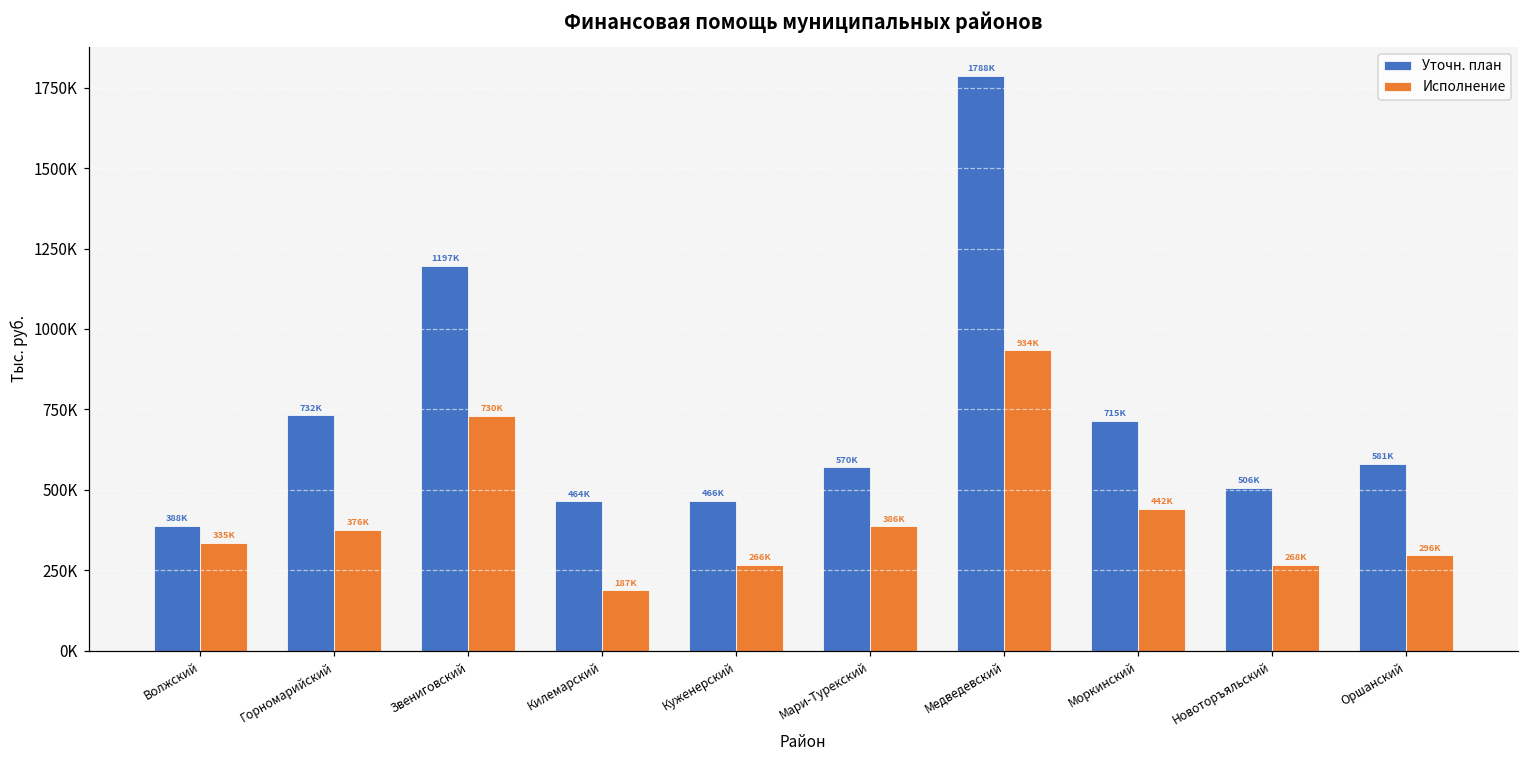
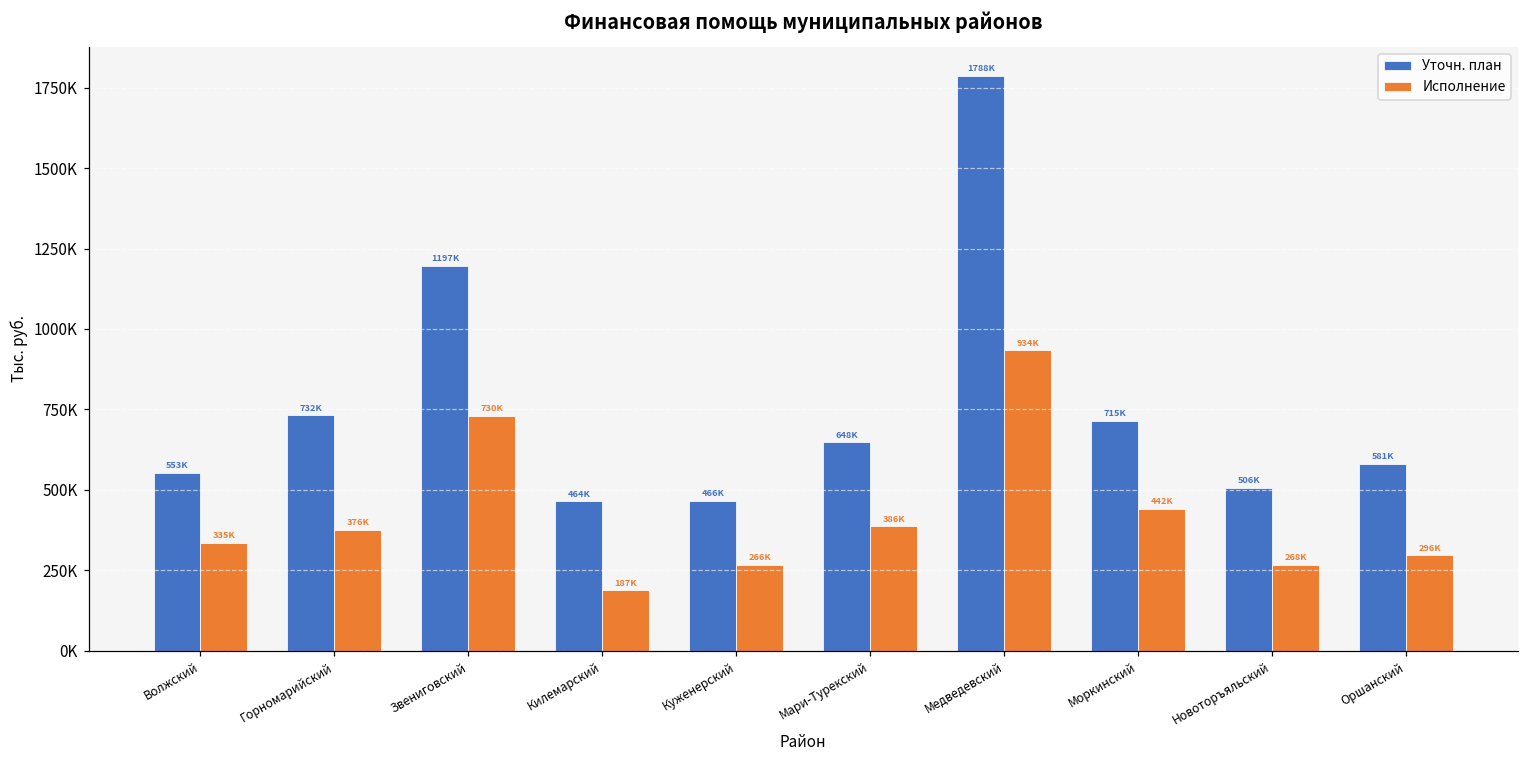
  {
    "Уточн. план": {
-     "Волжский": "388K",
+     "Волжский": "553K",
      "Горномарийский": "732K",
      "Звениговский": "1197K",
      "Килемарский": "464K",
      "Куженерский": "466K",
-     "Мари-Турекский": "570K",
+     "Мари-Турекский": "648K",
      "Медведевский": "1788K",
      "Моркинский": "715K",
      "Новоторъяльский": "506K",
      "Оршанский": "581K"
    },
    "Исполнение": {
      "Волжский": "335K",
      "Горномарийский": "376K",
      "Звениговский": "730K",
      "Килемарский": "187K",
      "Куженерский": "266K",
      "Мари-Турекский": "386K",
      "Медведевский": "934K",
      "Моркинский": "442K",
      "Новоторъяльский": "268K",
      "Оршанский": "296K"
    }
  }
